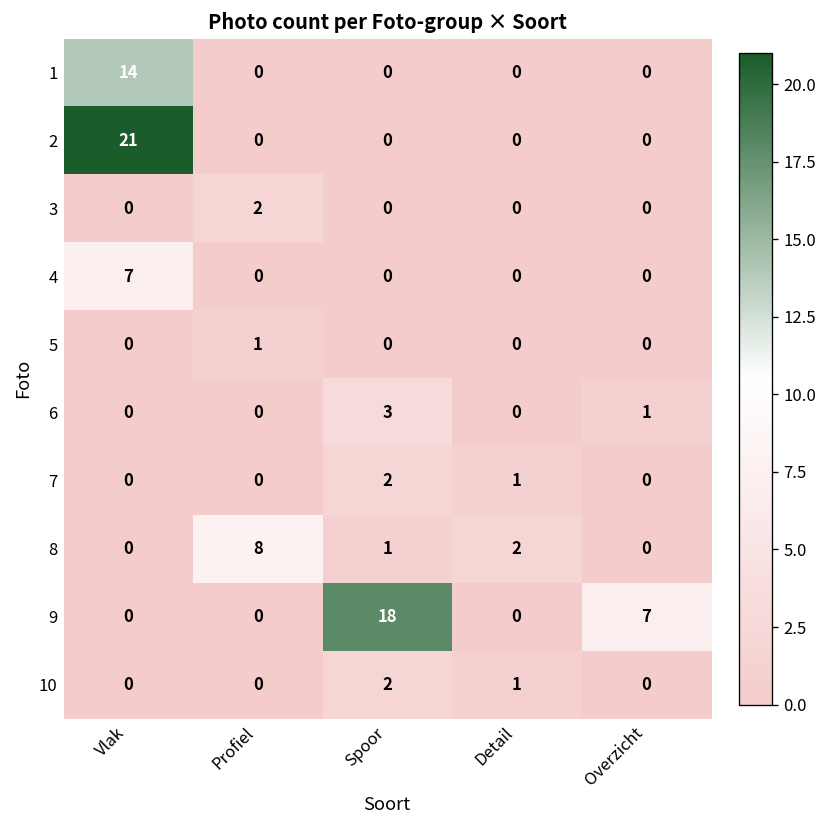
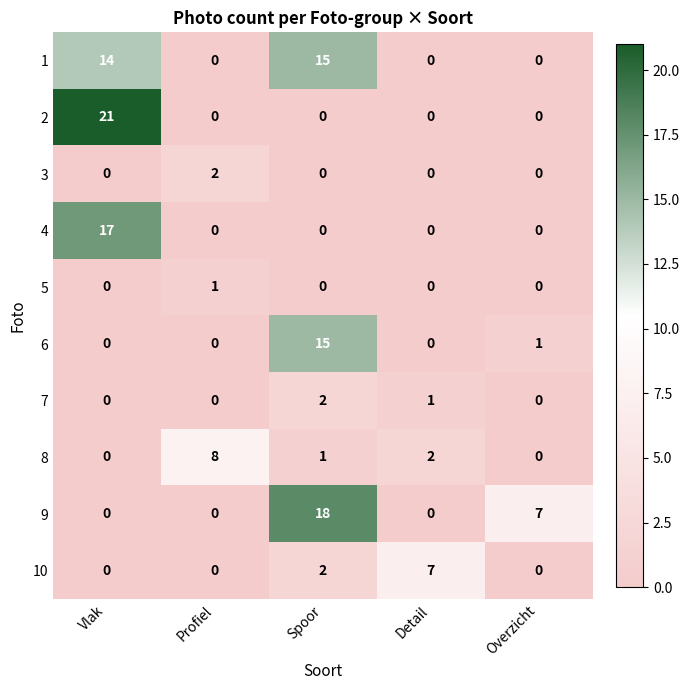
  {
    "1": {
      "Vlak": 14,
      "Profiel": 0,
-     "Spoor": 0,
+     "Spoor": 15,
      "Detail": 0,
      "Overzicht": 0
    },
    "2": {
      "Vlak": 21,
      "Profiel": 0,
      "Spoor": 0,
      "Detail": 0,
      "Overzicht": 0
    },
    "3": {
      "Vlak": 0,
      "Profiel": 2,
      "Spoor": 0,
      "Detail": 0,
      "Overzicht": 0
    },
    "4": {
-     "Vlak": 7,
+     "Vlak": 17,
      "Profiel": 0,
      "Spoor": 0,
      "Detail": 0,
      "Overzicht": 0
    },
    "5": {
      "Vlak": 0,
      "Profiel": 1,
      "Spoor": 0,
      "Detail": 0,
      "Overzicht": 0
    },
    "6": {
      "Vlak": 0,
      "Profiel": 0,
-     "Spoor": 3,
+     "Spoor": 15,
      "Detail": 0,
      "Overzicht": 1
    },
    "7": {
      "Vlak": 0,
      "Profiel": 0,
      "Spoor": 2,
      "Detail": 1,
      "Overzicht": 0
    },
    "8": {
      "Vlak": 0,
      "Profiel": 8,
      "Spoor": 1,
      "Detail": 2,
      "Overzicht": 0
    },
    "9": {
      "Vlak": 0,
      "Profiel": 0,
      "Spoor": 18,
      "Detail": 0,
      "Overzicht": 7
    },
    "10": {
      "Vlak": 0,
      "Profiel": 0,
      "Spoor": 2,
-     "Detail": 1,
+     "Detail": 7,
      "Overzicht": 0
    }
  }
